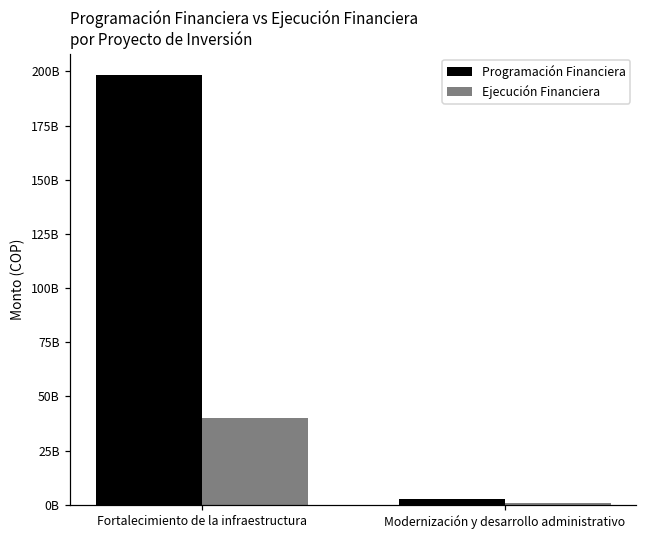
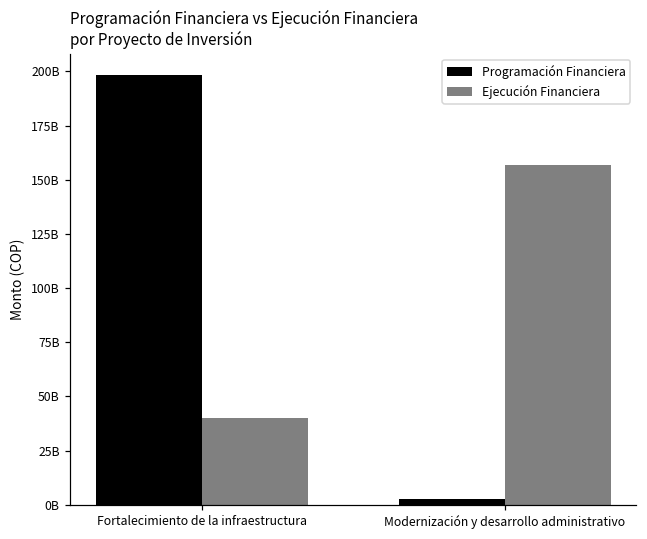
  {
    "Programación Financiera": {
      "Fortalecimiento de la infraestructura": 198000000000,
      "Modernización y desarrollo administrativo": 3000000000
    },
    "Ejecución Financiera": {
      "Fortalecimiento de la infraestructura": 40000000000,
-     "Modernización y desarrollo administrativo": 1000000000
+     "Modernización y desarrollo administrativo": 157000000000
    }
  }
